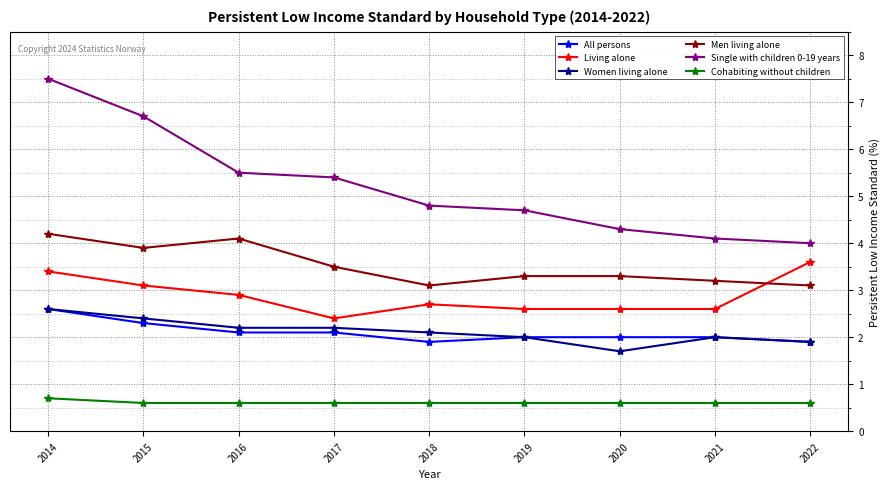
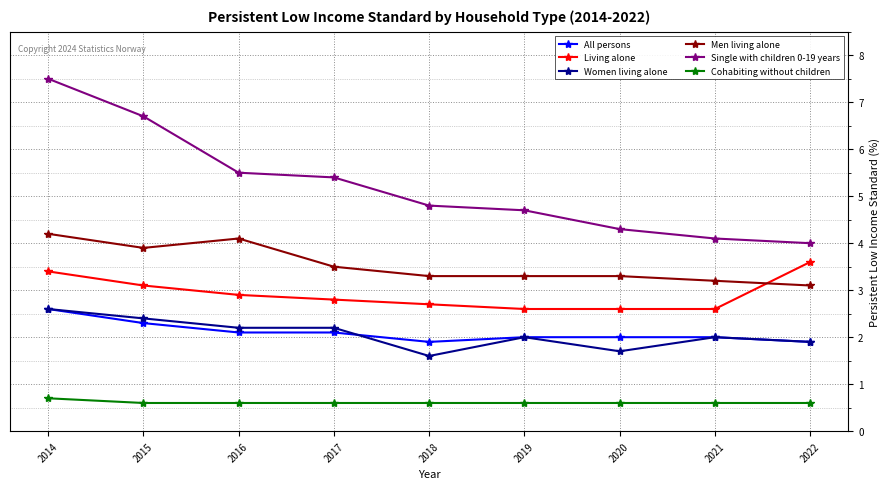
  {
    "All persons": {
      "2015": 2.3,
      "2016": 2.1,
      "2017": 2.1,
      "2018": 1.9,
      "2020": 2.0
    },
    "Living alone": {
      "2014": 3.4,
      "2015": 3.1,
      "2016": 2.9,
-     "2017": 2.4,
+     "2017": 2.8,
      "2018": 2.7,
      "2019": 2.6,
      "2020": 2.6,
      "2021": 2.6,
      "2022": 3.6
    },
    "Women living alone": {
      "2015": 2.4,
      "2016": 2.2,
      "2017": 2.2,
-     "2018": 2.1,
+     "2018": 1.6,
      "2020": 1.7
    },
    "Men living alone": {
      "2014": 4.2,
      "2015": 3.9,
      "2016": 4.1,
      "2017": 3.5,
-     "2018": 3.1,
+     "2018": 3.3,
      "2019": 3.3,
      "2020": 3.3,
      "2021": 3.2,
      "2022": 3.1
    },
    "Single with children 0-19 years": {
      "2014": 7.5,
      "2015": 6.7,
      "2016": 5.5,
      "2017": 5.4,
      "2018": 4.8,
      "2019": 4.7,
      "2020": 4.3,
      "2021": 4.1,
      "2022": 4.0
    },
    "Cohabiting without children": {
      "2014": 0.7,
      "2015": 0.6,
      "2016": 0.6,
      "2017": 0.6,
      "2018": 0.6,
      "2019": 0.6,
      "2020": 0.6,
      "2021": 0.6,
      "2022": 0.6
    }
  }
